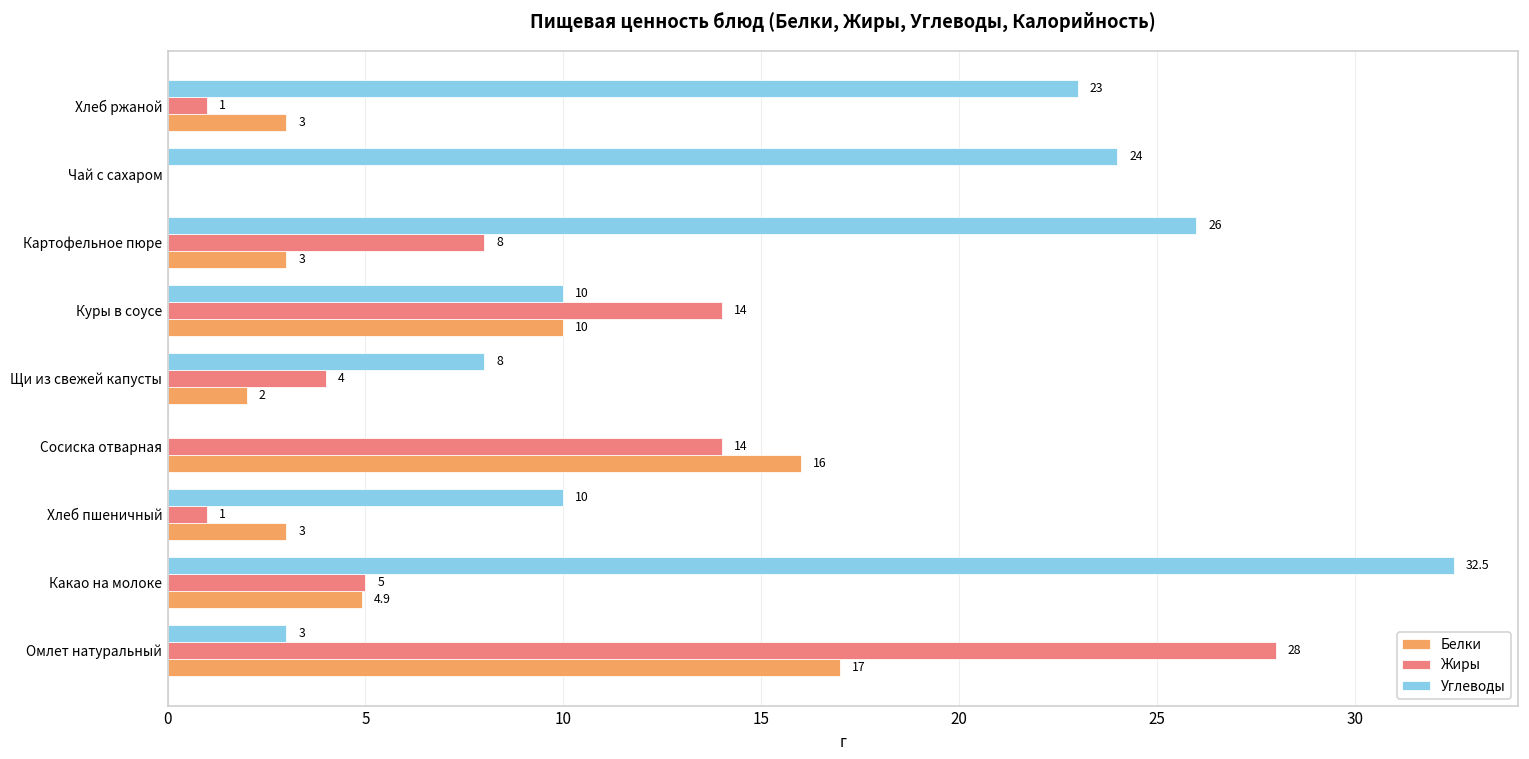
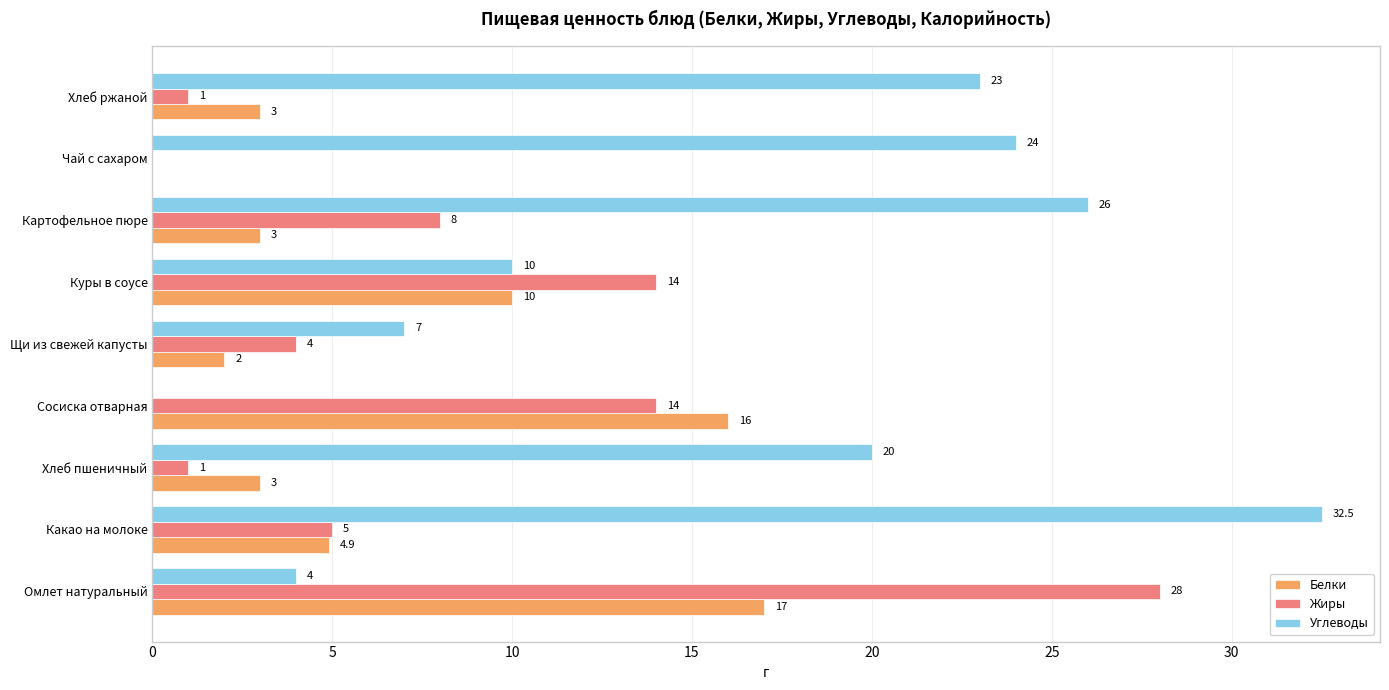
  {
    "Углеводы": {
      "Хлеб ржаной": 23,
      "Чай с сахаром": 24,
      "Картофельное пюре": 26,
      "Куры в соусе": 10,
-     "Щи из свежей капусты": 8,
-     "Хлеб пшеничный": 10,
+     "Щи из свежей капусты": 7,
+     "Хлеб пшеничный": 20,
      "Какао на молоке": 32.5,
-     "Омлет натуральный": 3
+     "Омлет натуральный": 4
    }
  }
